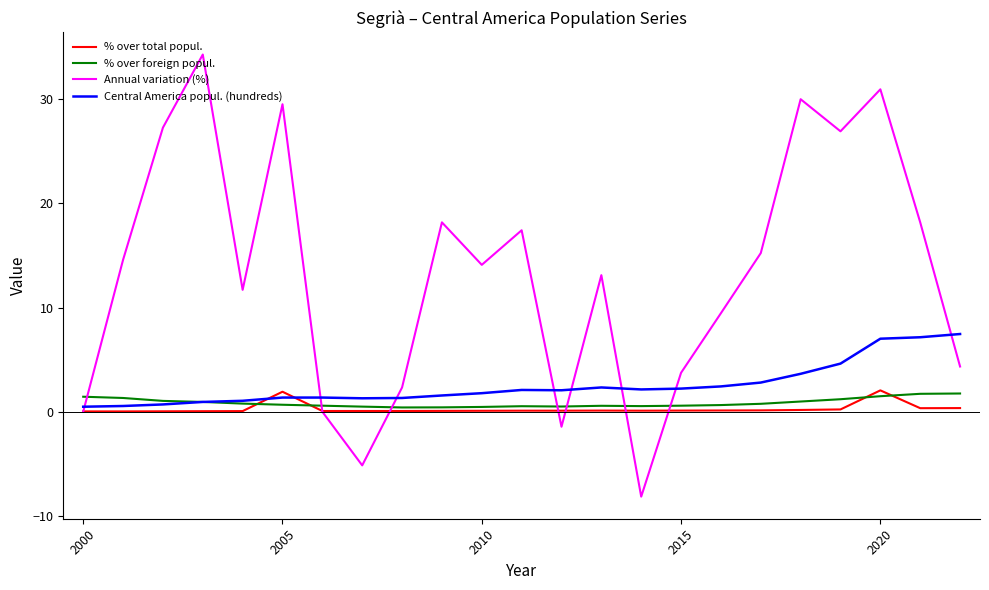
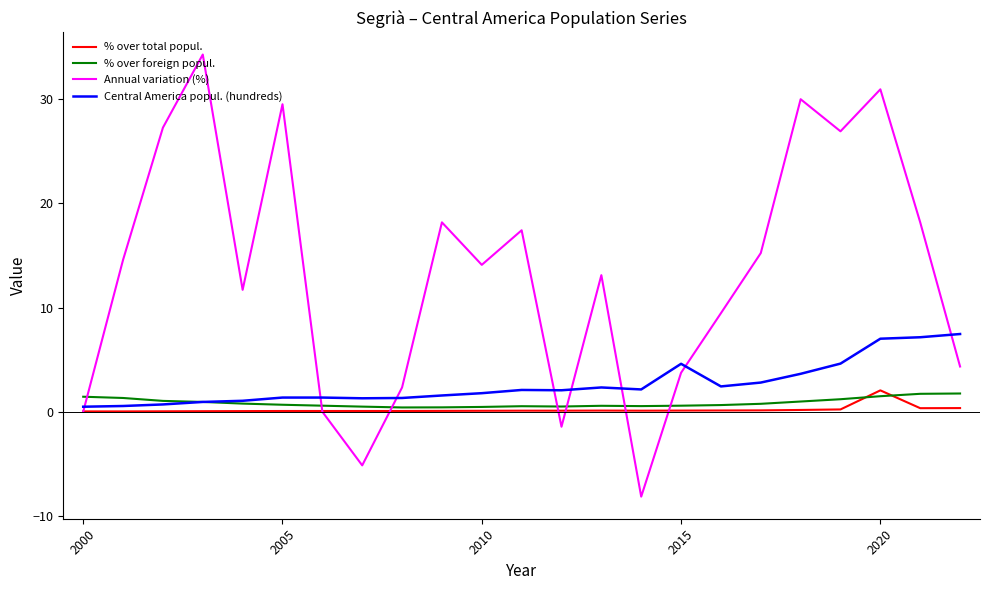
  {
    "% over total popul.": {
-     "2005": 1.9,
+     "2005": 0.1,
      "2010": 0.1,
      "2015": 0.1,
      "2020": 2.1
    },
    "% over foreign popul.": {
      "2000": 1.4,
      "2005": 0.7,
      "2010": 0.5,
      "2015": 0.6,
      "2020": 1.5
    },
    "Annual variation (%)": {
      "2005": 29.5,
      "2010": 14.1,
      "2015": 3.7,
      "2020": 31.0
    },
    "Central America popul. (hundreds)": {
      "2000": 0.5,
      "2005": 1.4,
      "2010": 1.8,
-     "2015": 2.2,
+     "2015": 4.6,
      "2020": 7.0
    }
  }
